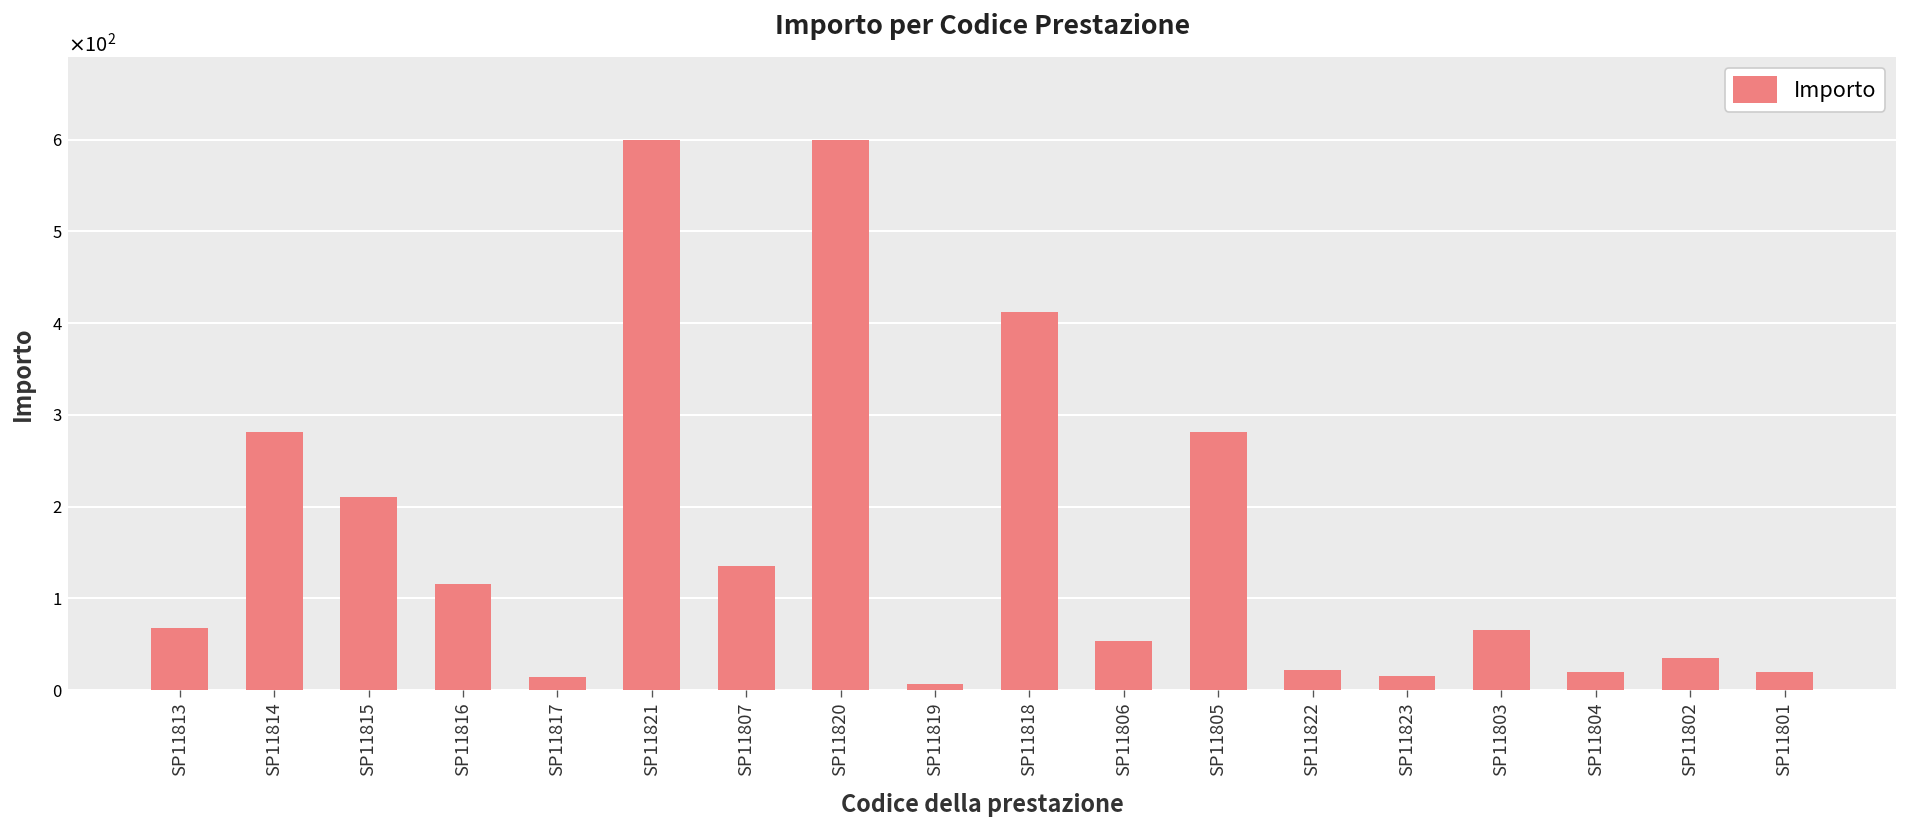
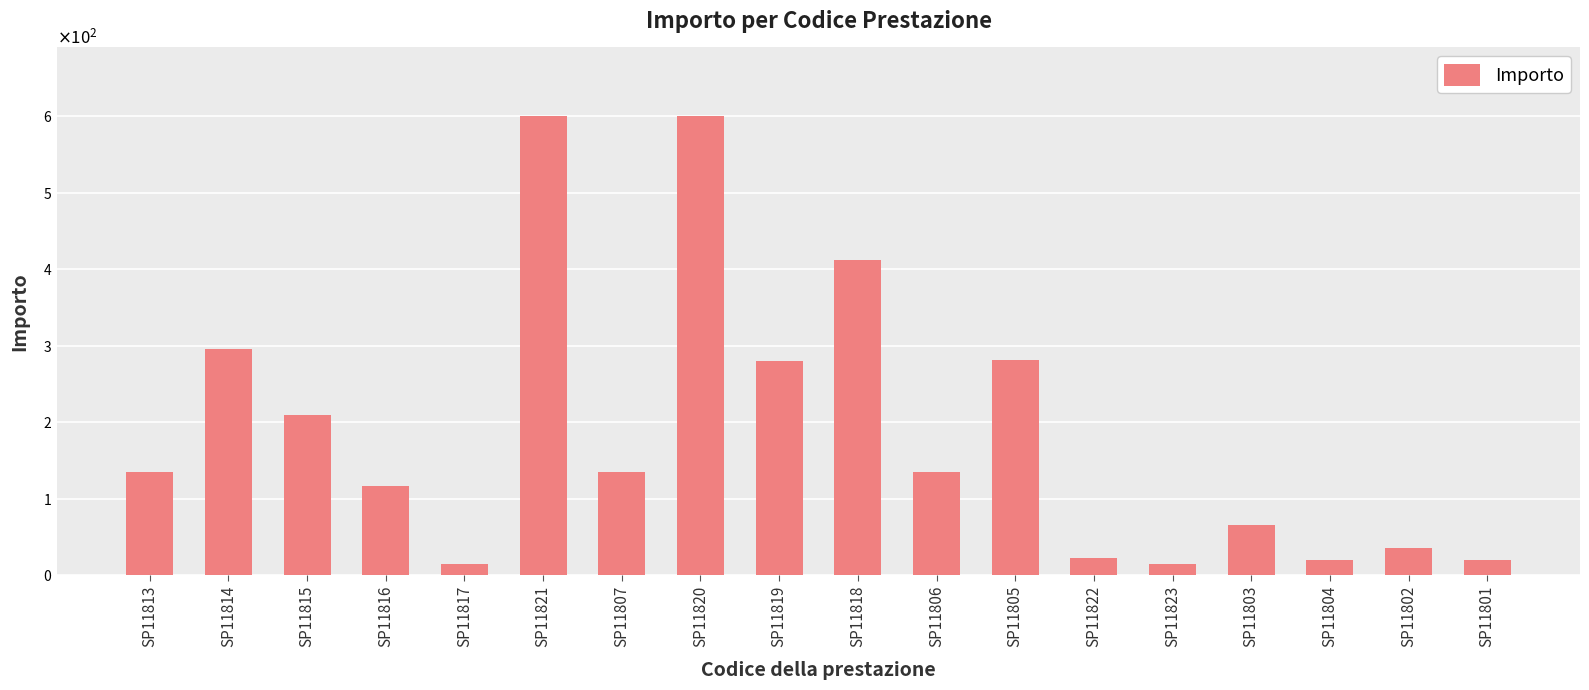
  {
-   "SP11813": 70,
-   "SP11814": 280,
+   "SP11813": 140,
+   "SP11814": 300,
    "SP11815": 210,
    "SP11816": 120,
    "SP11817": 10,
    "SP11821": 600,
    "SP11807": 140,
    "SP11820": 600,
-   "SP11819": 10,
+   "SP11819": 280,
    "SP11818": 410,
-   "SP11806": 50,
+   "SP11806": 140,
    "SP11805": 280,
    "SP11822": 20,
    "SP11823": 20,
    "SP11803": 70,
    "SP11804": 20,
    "SP11802": 40,
    "SP11801": 20
  }
